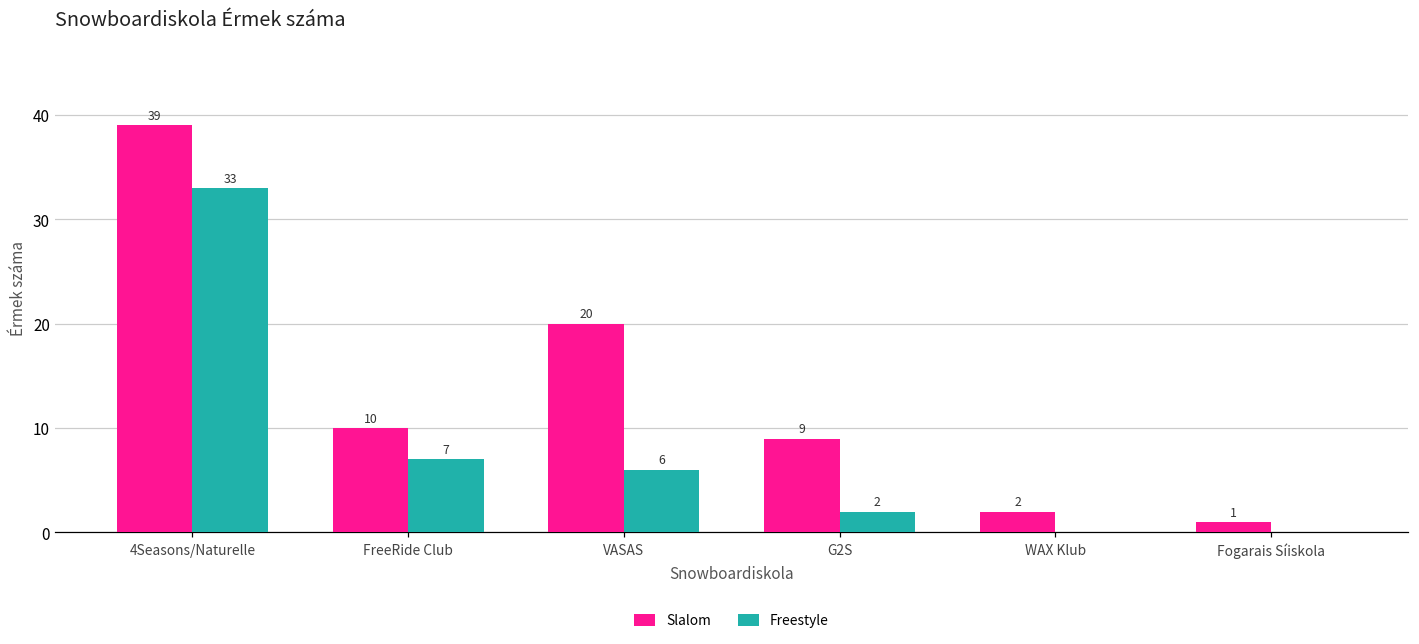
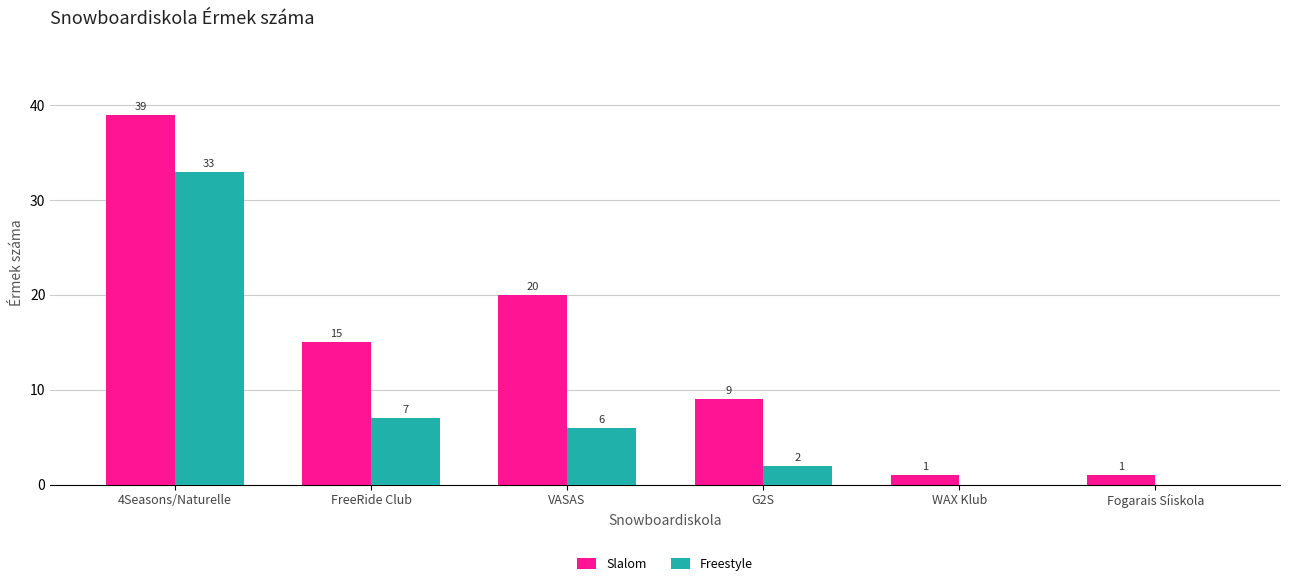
  {
    "Slalom": {
      "4Seasons/Naturelle": 39,
-     "FreeRide Club": 10,
+     "FreeRide Club": 15,
      "VASAS": 20,
      "G2S": 9,
-     "WAX Klub": 2,
+     "WAX Klub": 1,
      "Fogarais Síiskola": 1
    },
    "Freestyle": {
      "4Seasons/Naturelle": 33,
      "FreeRide Club": 7,
      "VASAS": 6,
      "G2S": 2
    }
  }
